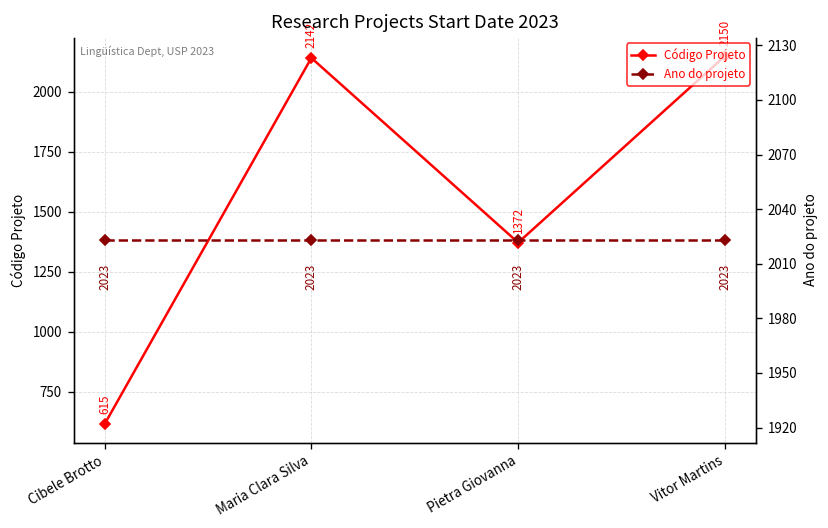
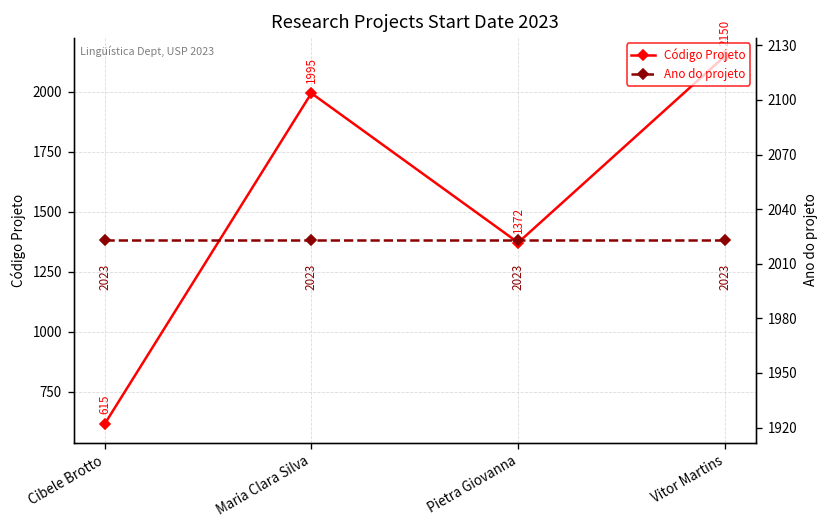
  {
    "Código Projeto": {
      "Cibele Brotto": 615,
-     "Maria Clara Silva": 2142,
+     "Maria Clara Silva": 1995,
      "Pietra Giovanna": 1372
    },
    "Ano do projeto": {
      "Cibele Brotto": 2023,
      "Maria Clara Silva": 2023,
      "Pietra Giovanna": 2023,
      "Vitor Martins": 2023
    }
  }
